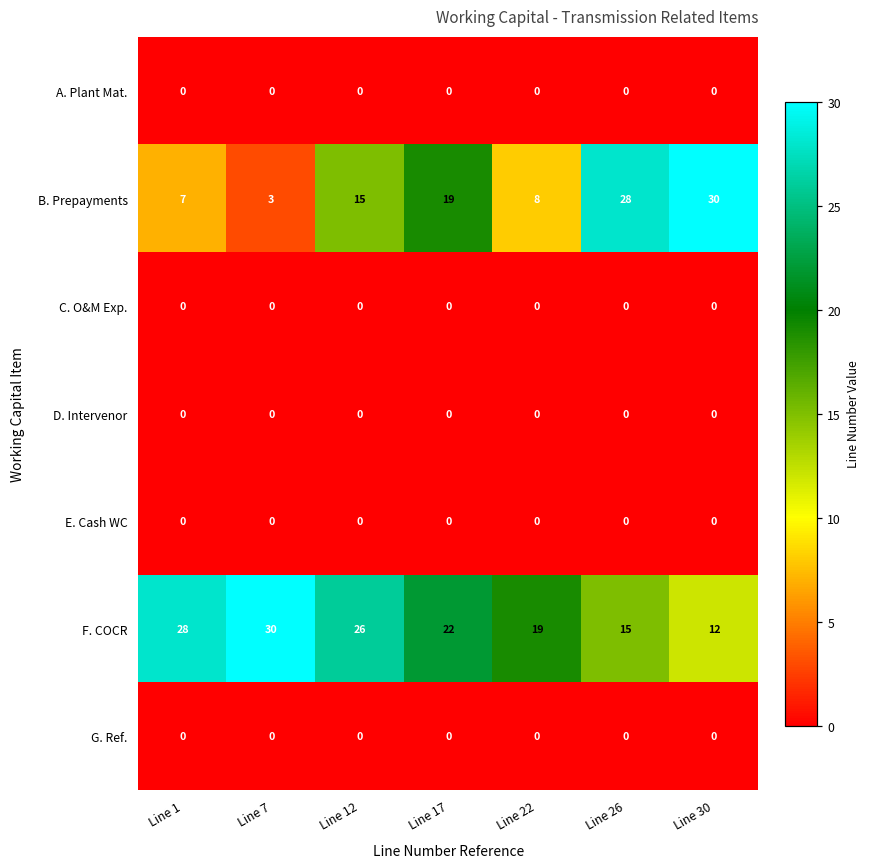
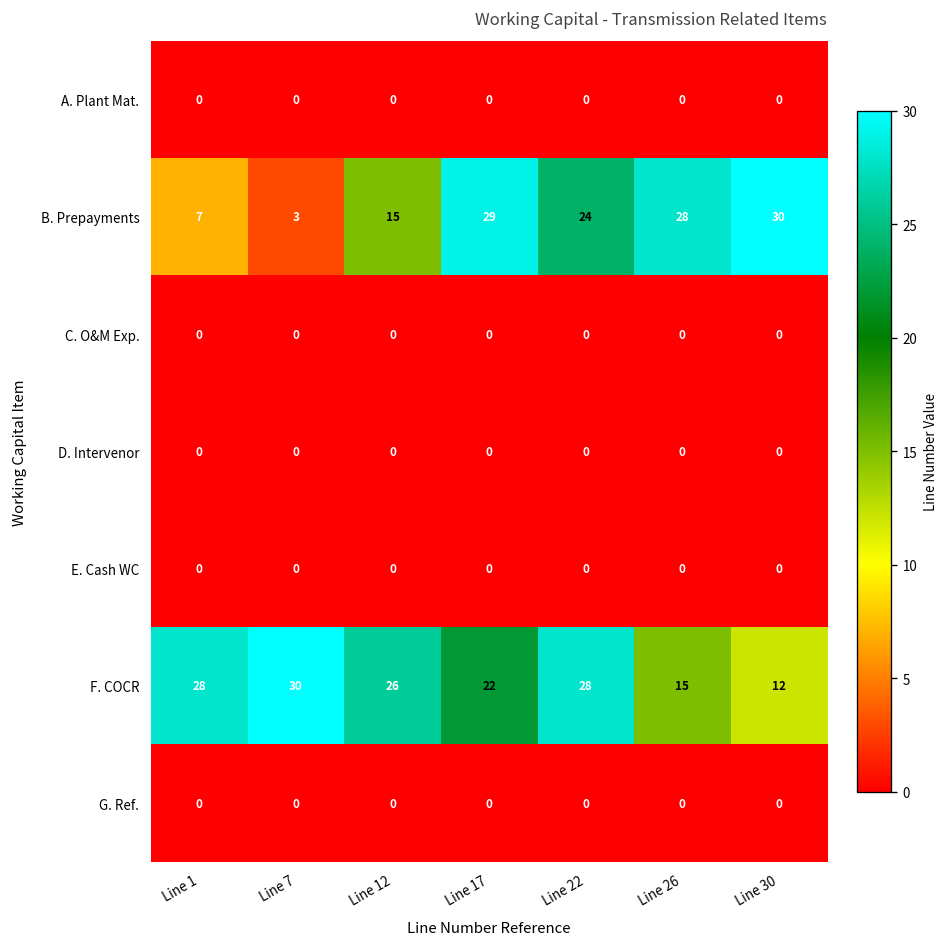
  {
    "A. Plant Mat.": {
      "Line 1": 0,
      "Line 7": 0,
      "Line 12": 0,
      "Line 17": 0,
      "Line 22": 0,
      "Line 26": 0,
      "Line 30": 0
    },
    "B. Prepayments": {
      "Line 1": 7,
      "Line 7": 3,
      "Line 12": 15,
-     "Line 17": 19,
-     "Line 22": 8,
+     "Line 17": 29,
+     "Line 22": 24,
      "Line 26": 28,
      "Line 30": 30
    },
    "C. O&M Exp.": {
      "Line 1": 0,
      "Line 7": 0,
      "Line 12": 0,
      "Line 17": 0,
      "Line 22": 0,
      "Line 26": 0,
      "Line 30": 0
    },
    "D. Intervenor": {
      "Line 1": 0,
      "Line 7": 0,
      "Line 12": 0,
      "Line 17": 0,
      "Line 22": 0,
      "Line 26": 0,
      "Line 30": 0
    },
    "E. Cash WC": {
      "Line 1": 0,
      "Line 7": 0,
      "Line 12": 0,
      "Line 17": 0,
      "Line 22": 0,
      "Line 26": 0,
      "Line 30": 0
    },
    "F. COCR": {
      "Line 1": 28,
      "Line 7": 30,
      "Line 12": 26,
      "Line 17": 22,
-     "Line 22": 19,
+     "Line 22": 28,
      "Line 26": 15,
      "Line 30": 12
    },
    "G. Ref.": {
      "Line 1": 0,
      "Line 7": 0,
      "Line 12": 0,
      "Line 17": 0,
      "Line 22": 0,
      "Line 26": 0,
      "Line 30": 0
    }
  }
